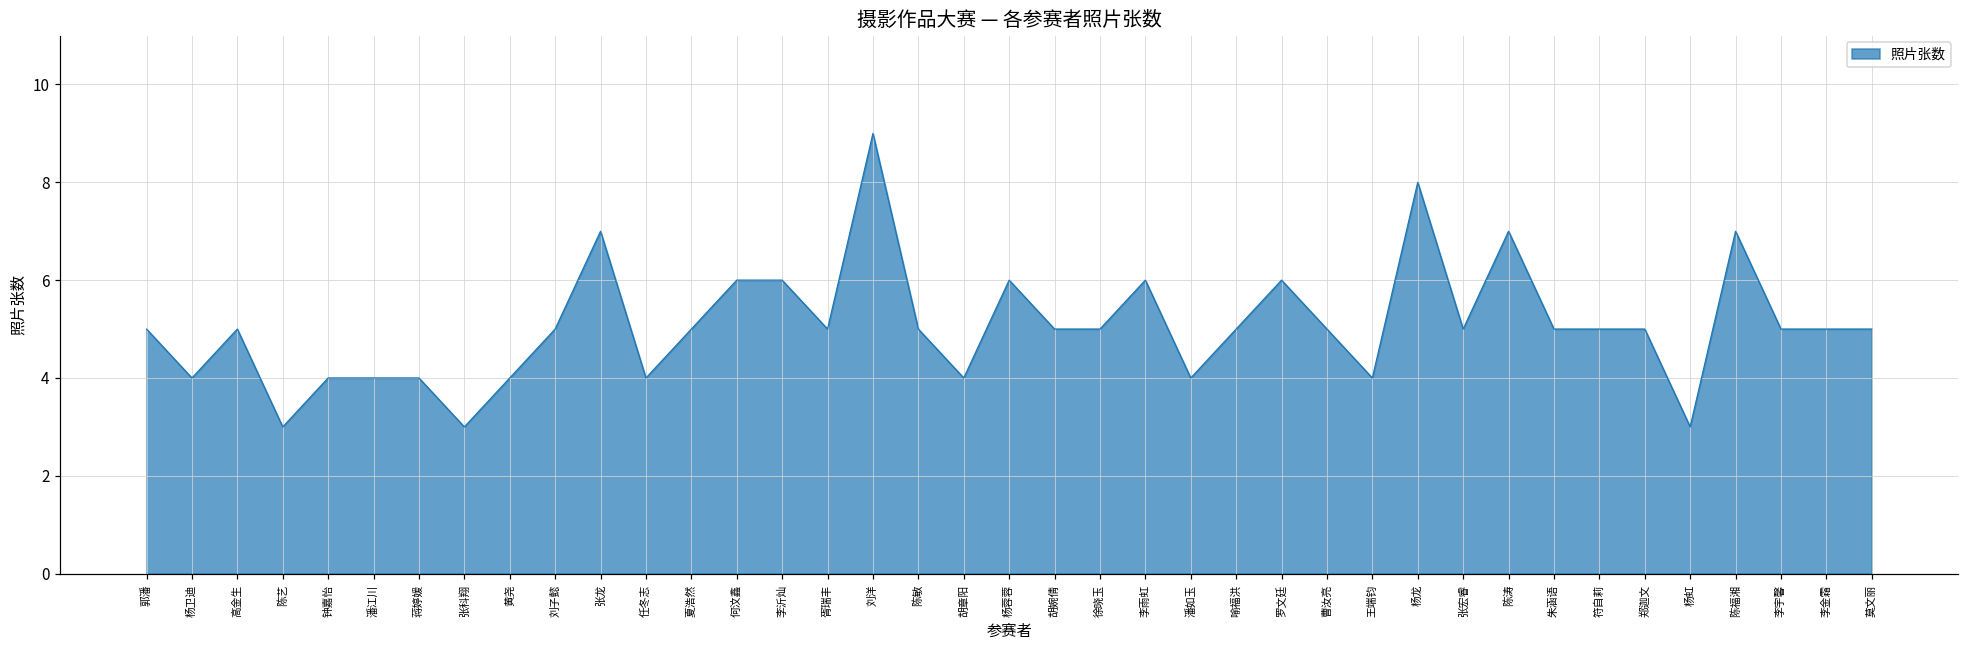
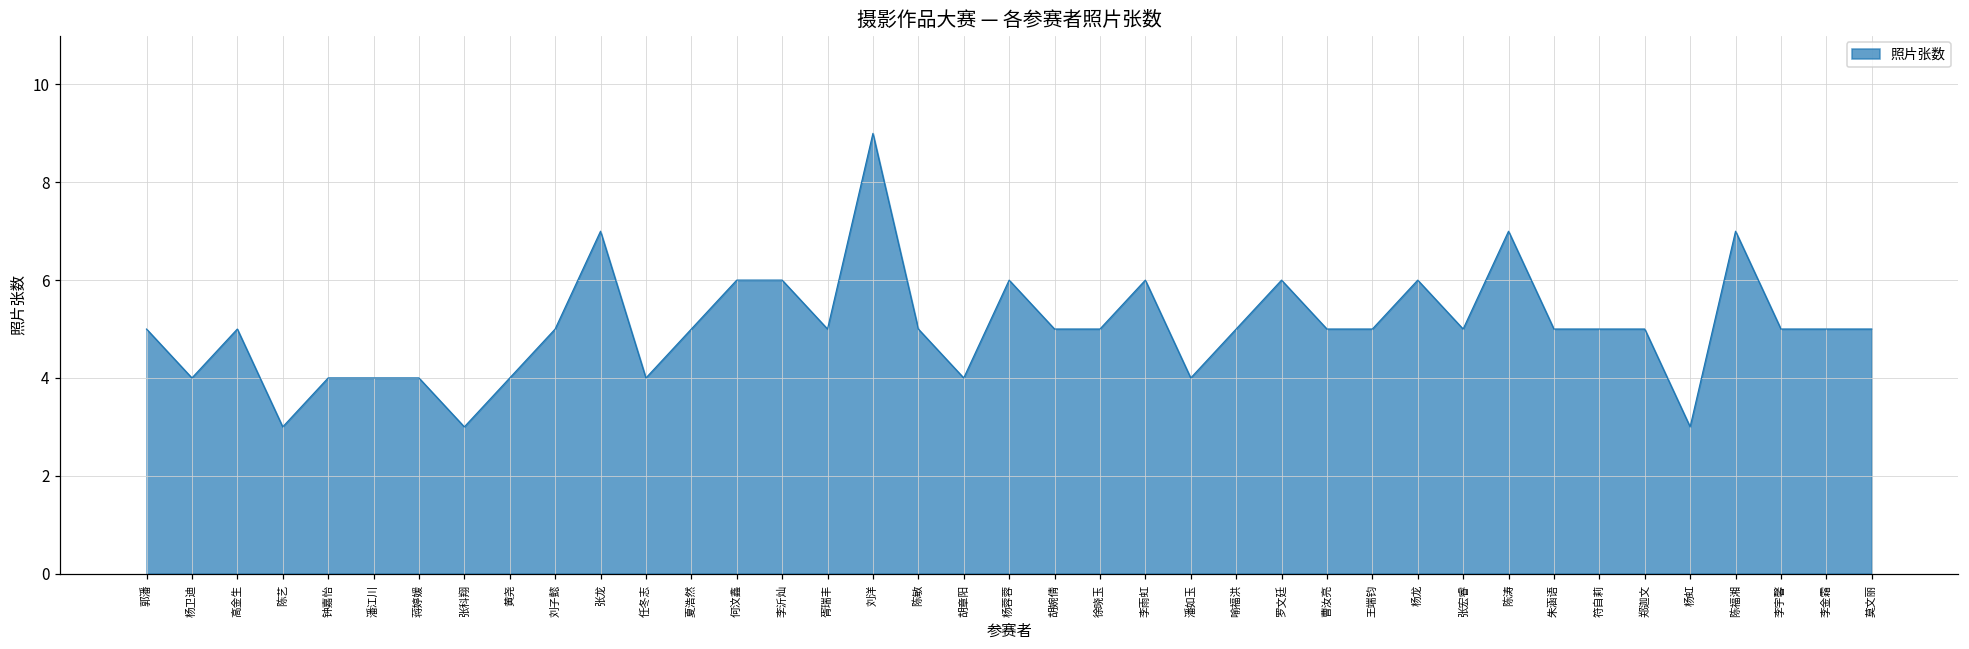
  {
    "郭潘": 5,
    "杨卫迪": 4,
    "高金生": 5,
    "陈艺": 3,
    "钟嘉怡": 4,
    "潘江川": 4,
    "蒋婷媛": 4,
    "张科翔": 3,
    "黄尧": 4,
    "刘子懿": 5,
    "张龙": 7,
    "任冬志": 4,
    "夏浩然": 5,
    "何汶鑫": 6,
    "李沂灿": 6,
    "胥瑞丰": 5,
    "刘洋": 9,
    "陈敏": 5,
    "胡章阳": 4,
    "杨蓉蓉": 6,
    "胡婉倩": 5,
    "徐晓玉": 5,
    "李雨虹": 6,
    "潘如玉": 4,
    "喻福洪": 5,
    "罗文廷": 6,
    "曹汝亮": 5,
-   "王端钧": 4,
-   "杨龙": 8,
+   "王端钧": 5,
+   "杨龙": 6,
    "张宏睿": 5,
    "陈涛": 7,
    "朱涵语": 5,
    "符自莉": 5,
    "郑迦文": 5,
    "杨虹": 3,
    "陈福湘": 7,
    "李宇馨": 5,
    "李金霜": 5,
    "莫文丽": 5
  }
